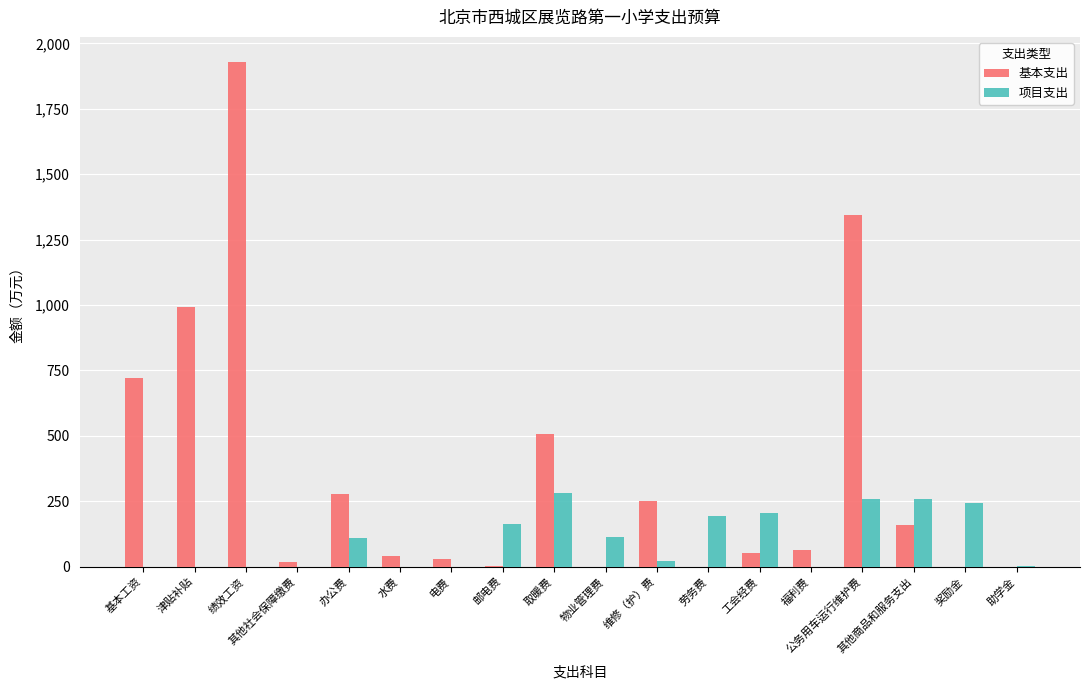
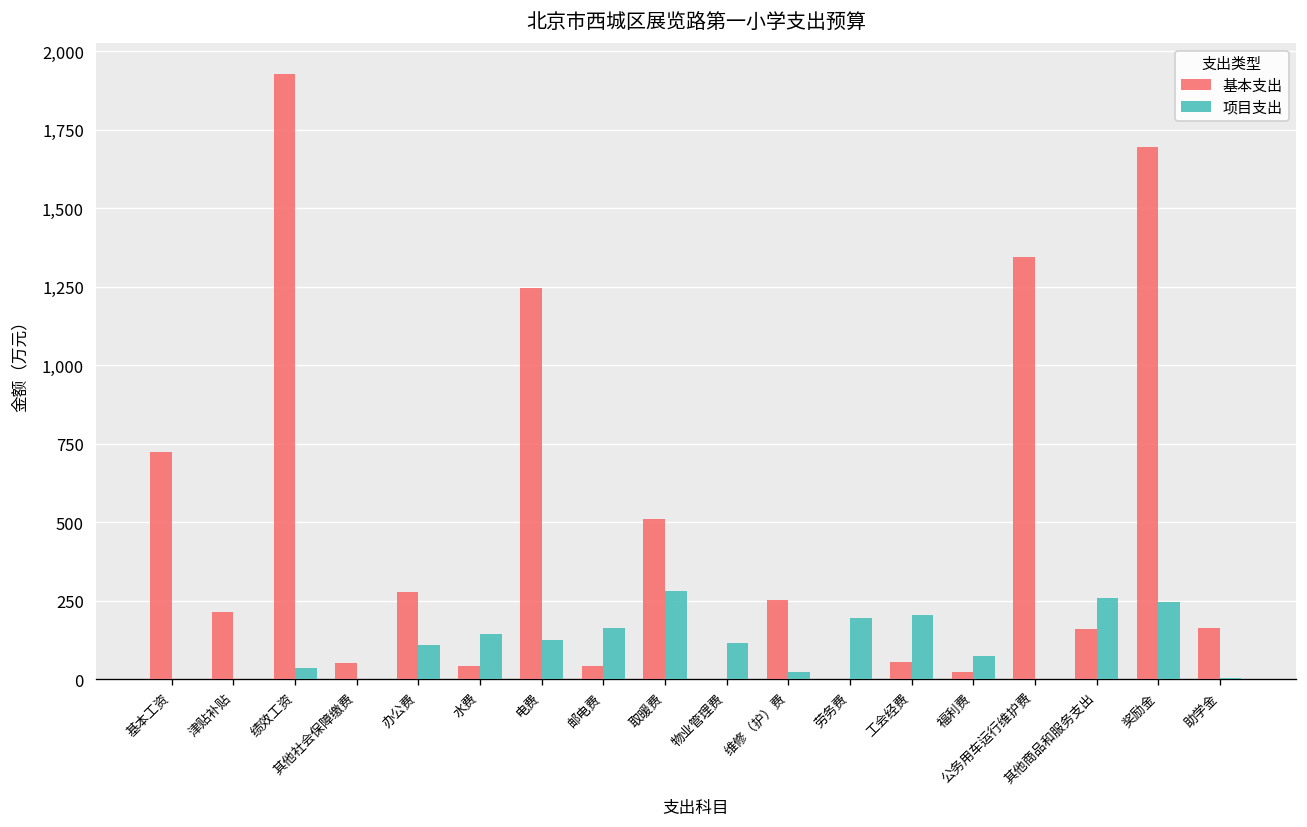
  {
    "基本支出": {
      "基本工资": "720",
-     "津贴补贴": "990",
+     "津贴补贴": "210",
      "绩效工资": "1,930",
-     "其他社会保障缴费": "20",
+     "其他社会保障缴费": "50",
      "办公费": "280",
      "水费": "40",
-     "电费": "30",
-     "邮电费": "0",
+     "电费": "1,250",
+     "邮电费": "40",
      "取暖费": "510",
      "物业管理费": "0",
      "维修（护）费": "250",
      "劳务费": "0",
      "工会经费": "50",
-     "福利费": "60",
+     "福利费": "20",
      "公务用车运行维护费": "1,340",
      "其他商品和服务支出": "160",
-     "奖励金": "0",
-     "助学金": "0"
+     "奖励金": "1,690",
+     "助学金": "160"
    },
    "项目支出": {
      "基本工资": "0",
      "津贴补贴": "0",
-     "绩效工资": "0",
+     "绩效工资": "40",
      "其他社会保障缴费": "0",
      "办公费": "110",
-     "水费": "0",
-     "电费": "0",
+     "水费": "140",
+     "电费": "120",
      "邮电费": "160",
      "取暖费": "280",
      "物业管理费": "110",
      "维修（护）费": "20",
      "劳务费": "200",
      "工会经费": "200",
-     "福利费": "0",
-     "公务用车运行维护费": "260",
+     "福利费": "70",
+     "公务用车运行维护费": "0",
      "其他商品和服务支出": "260",
      "奖励金": "240"
    }
  }
